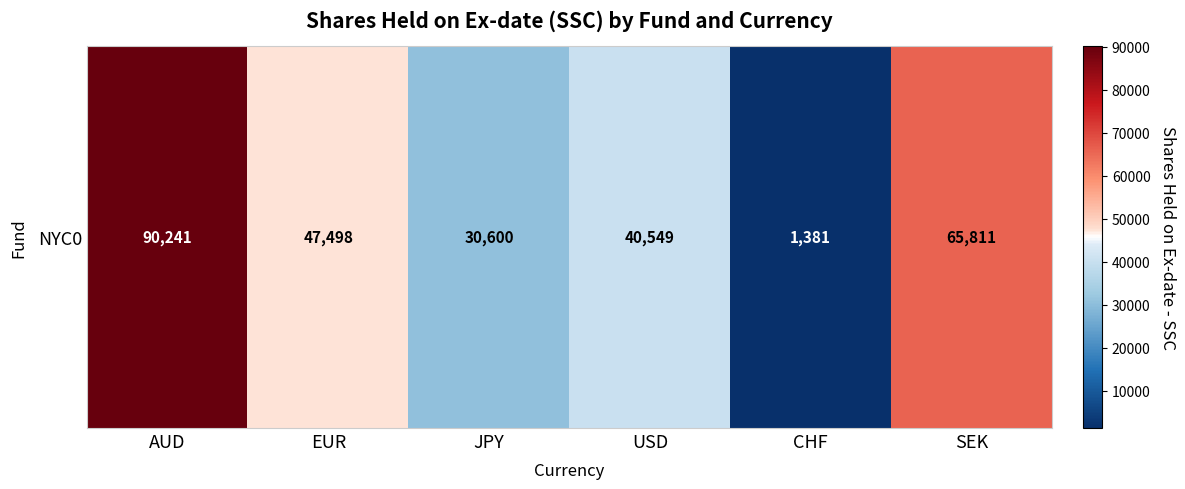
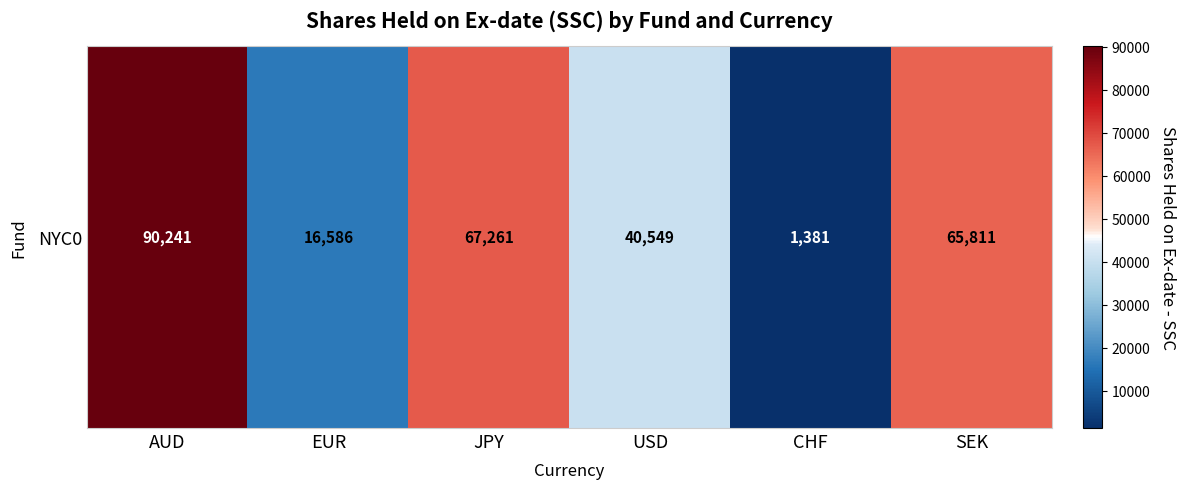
  {
    "NYC0": {
      "AUD": "90,241",
-     "EUR": "47,498",
-     "JPY": "30,600",
+     "EUR": "16,586",
+     "JPY": "67,261",
      "USD": "40,549",
      "CHF": "1,381",
      "SEK": "65,811"
    }
  }
